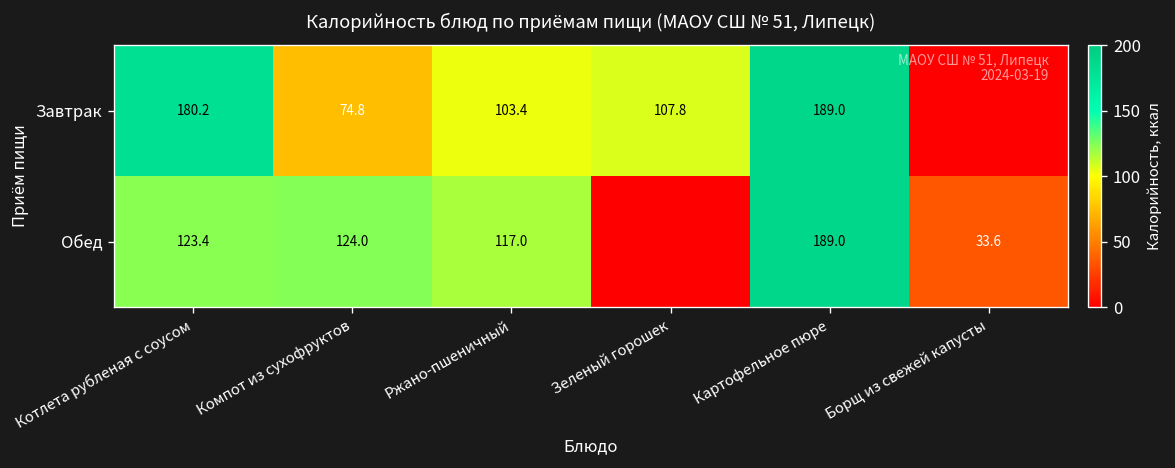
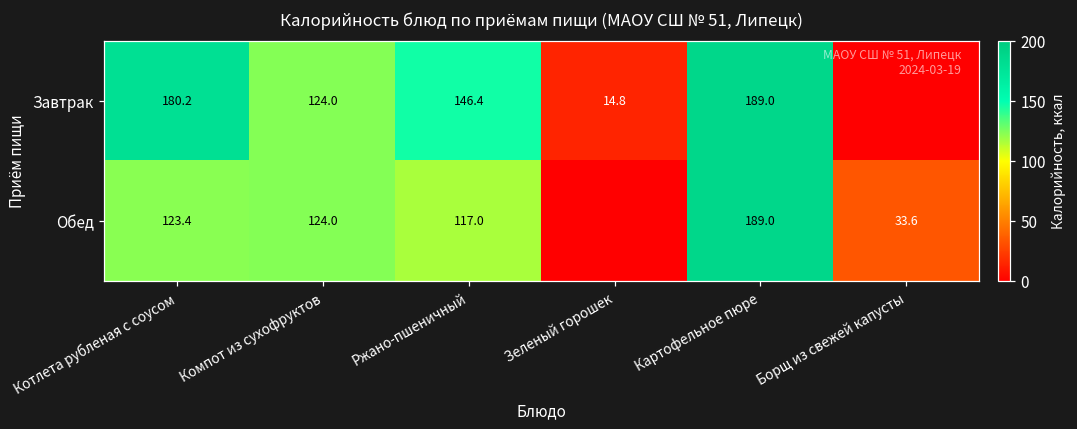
  {
    "Завтрак": {
      "Котлета рубленая с соусом": 180.2,
-     "Компот из сухофруктов": 74.8,
-     "Ржано-пшеничный": 103.4,
-     "Зеленый горошек": 107.8,
+     "Компот из сухофруктов": 124.0,
+     "Ржано-пшеничный": 146.4,
+     "Зеленый горошек": 14.8,
      "Картофельное пюре": 189.0
    },
    "Обед": {
      "Котлета рубленая с соусом": 123.4,
      "Компот из сухофруктов": 124.0,
      "Ржано-пшеничный": 117.0,
      "Картофельное пюре": 189.0,
      "Борщ из свежей капусты": 33.6
    }
  }
